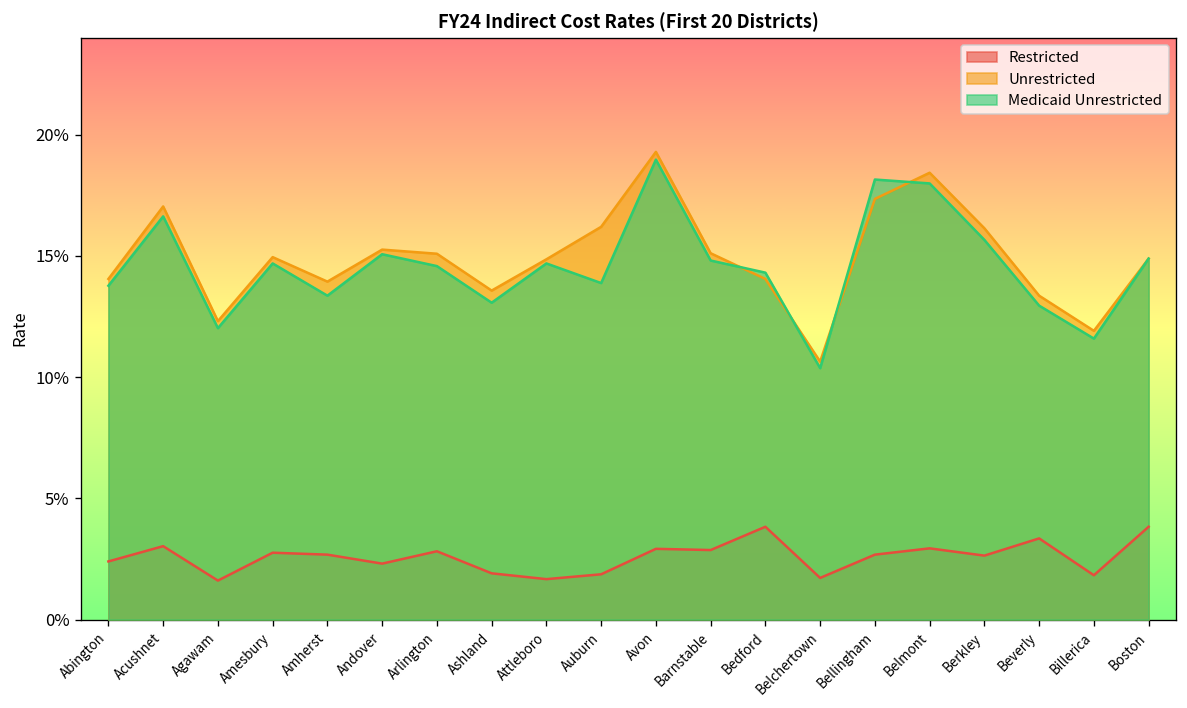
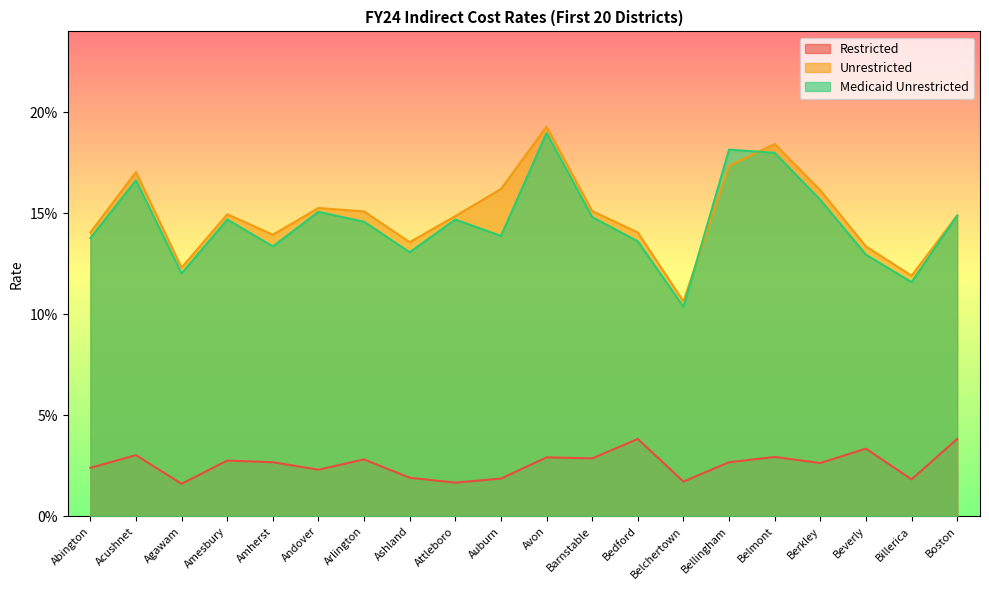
  {
    "Restricted": {
      "Abington": "2.4%",
      "Acushnet": "3.0%",
      "Agawam": "1.6%",
      "Amesbury": "2.8%",
      "Amherst": "2.7%",
      "Andover": "2.3%",
      "Arlington": "2.8%",
      "Ashland": "1.9%",
      "Attleboro": "1.7%",
      "Auburn": "1.9%",
      "Avon": "2.9%",
      "Barnstable": "2.9%",
      "Bedford": "3.8%",
      "Belchertown": "1.7%",
      "Bellingham": "2.7%",
      "Belmont": "2.9%",
      "Berkley": "2.6%",
      "Beverly": "3.4%",
      "Billerica": "1.8%",
      "Boston": "3.8%"
    },
    "Unrestricted": {
      "Abington": "14.1%",
      "Acushnet": "17.0%",
      "Agawam": "12.3%",
      "Amesbury": "15.0%",
      "Amherst": "13.9%",
      "Andover": "15.3%",
      "Arlington": "15.1%",
      "Ashland": "13.6%",
      "Attleboro": "14.9%",
      "Auburn": "16.2%",
      "Avon": "19.3%",
      "Barnstable": "15.1%",
      "Bedford": "14.1%",
      "Belchertown": "10.6%",
      "Bellingham": "17.3%",
      "Belmont": "18.4%",
      "Berkley": "16.1%",
      "Beverly": "13.4%",
      "Billerica": "11.9%"
    },
    "Medicaid Unrestricted": {
      "Abington": "13.8%",
      "Acushnet": "16.6%",
      "Agawam": "12.0%",
      "Amesbury": "14.7%",
      "Amherst": "13.4%",
      "Andover": "15.1%",
      "Arlington": "14.6%",
      "Ashland": "13.1%",
      "Attleboro": "14.7%",
      "Auburn": "13.9%",
      "Avon": "19.0%",
      "Barnstable": "14.8%",
-     "Bedford": "14.3%",
+     "Bedford": "13.6%",
      "Belchertown": "10.4%",
      "Bellingham": "18.2%",
      "Belmont": "18.0%",
      "Berkley": "15.7%",
      "Beverly": "13.0%",
      "Billerica": "11.6%"
    }
  }
